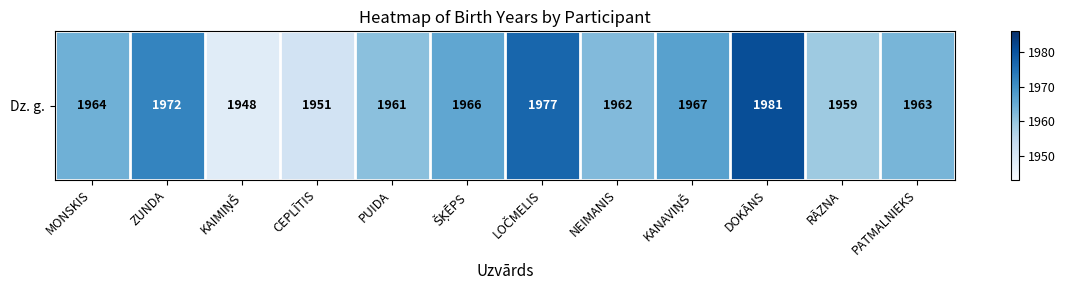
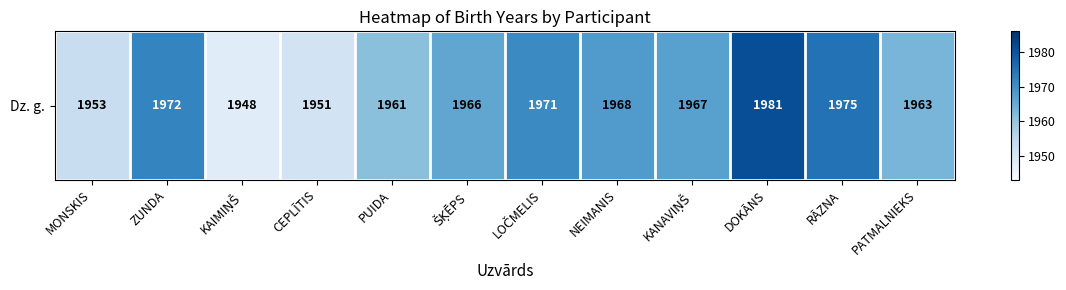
  {
    "Dz. g.": {
-     "MONSKIS": 1964,
+     "MONSKIS": 1953,
      "ZUNDA": 1972,
      "KAIMIŅŠ": 1948,
      "CEPLĪTIS": 1951,
      "PUIDA": 1961,
      "ŠĶĒPS": 1966,
-     "LOČMELIS": 1977,
-     "NEIMANIS": 1962,
+     "LOČMELIS": 1971,
+     "NEIMANIS": 1968,
      "KANAVIŅŠ": 1967,
      "DOKĀNS": 1981,
-     "RĀZNA": 1959,
+     "RĀZNA": 1975,
      "PATMALNIEKS": 1963
    }
  }
